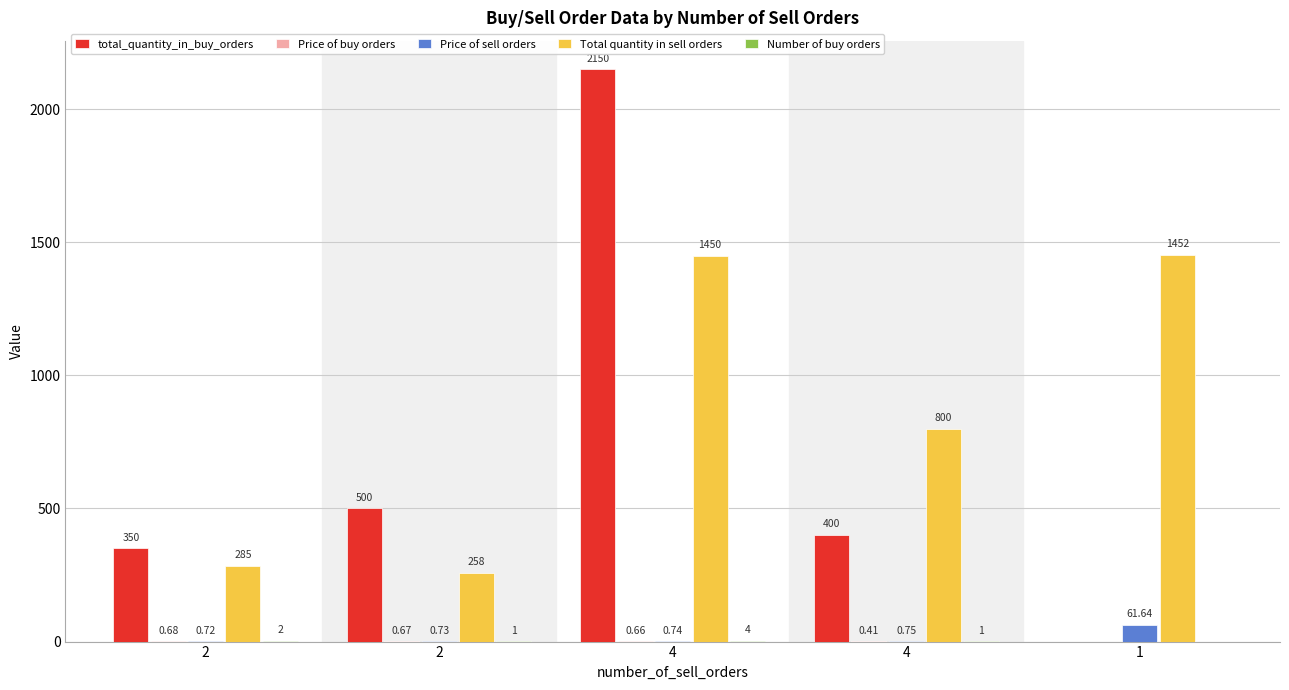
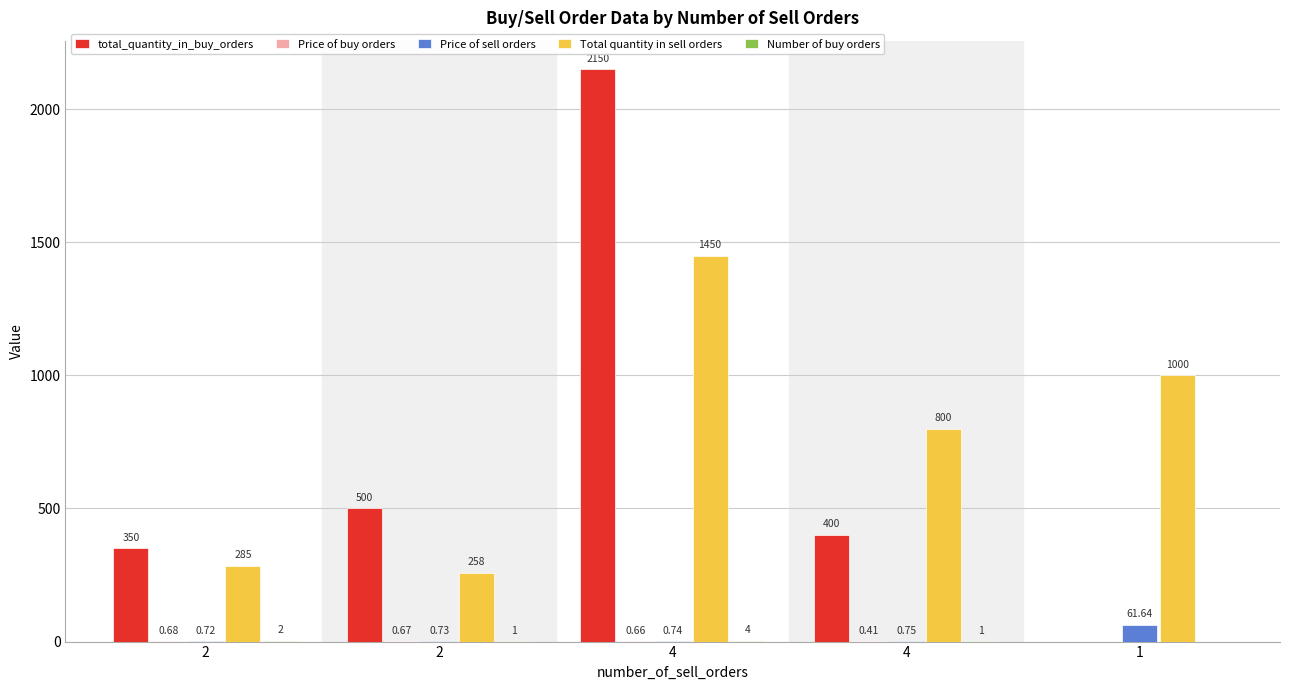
  {
    "total_quantity_in_buy_orders": {
      "1": 0
    },
    "Price of buy orders": {
      "1": 0
    },
    "Price of sell orders": {
      "1": 61.64
    },
    "Total quantity in sell orders": {
-     "1": 1452
+     "1": 1000
    },
    "Number of buy orders": {
      "1": 0
    }
  }
